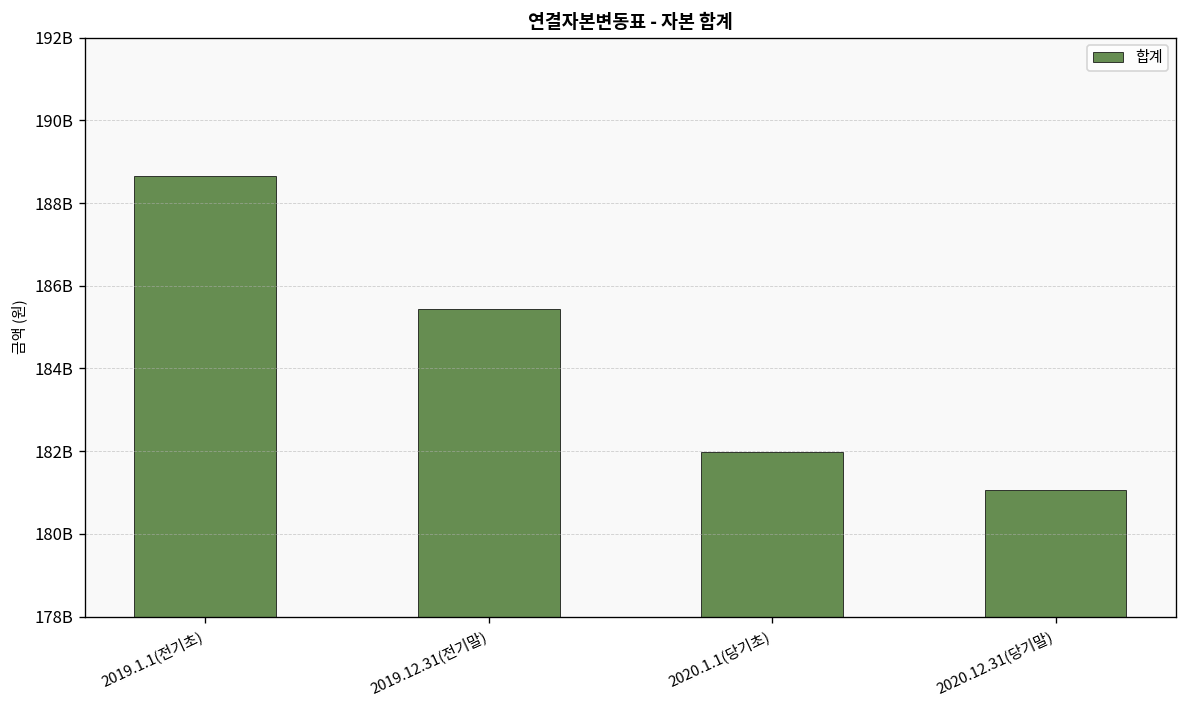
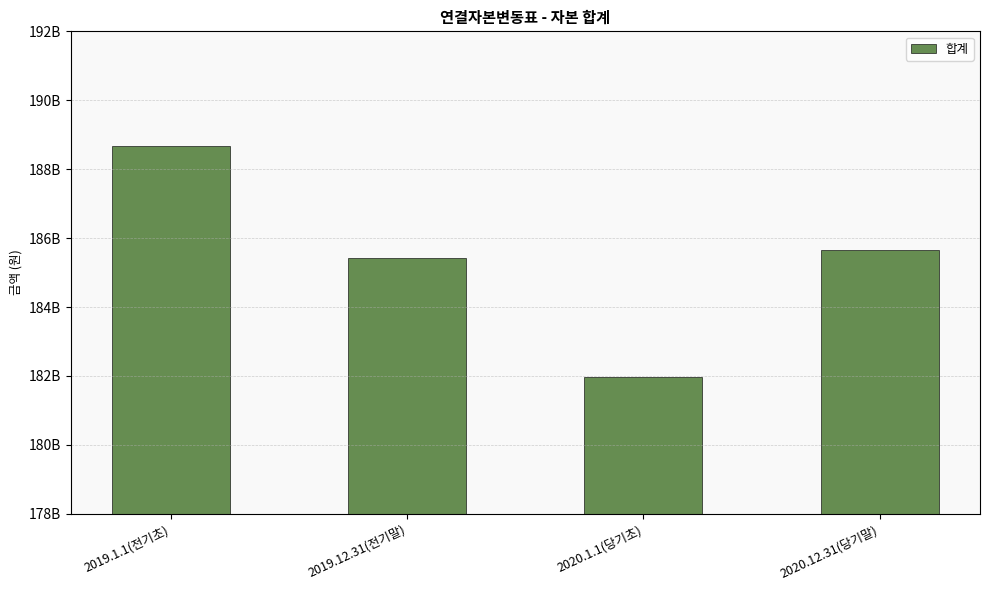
  {
    "2019.1.1(전기초)": 188700000000,
    "2019.12.31(전기말)": 185400000000,
    "2020.1.1(당기초)": 182000000000,
-   "2020.12.31(당기말)": 181100000000
+   "2020.12.31(당기말)": 185700000000
  }
